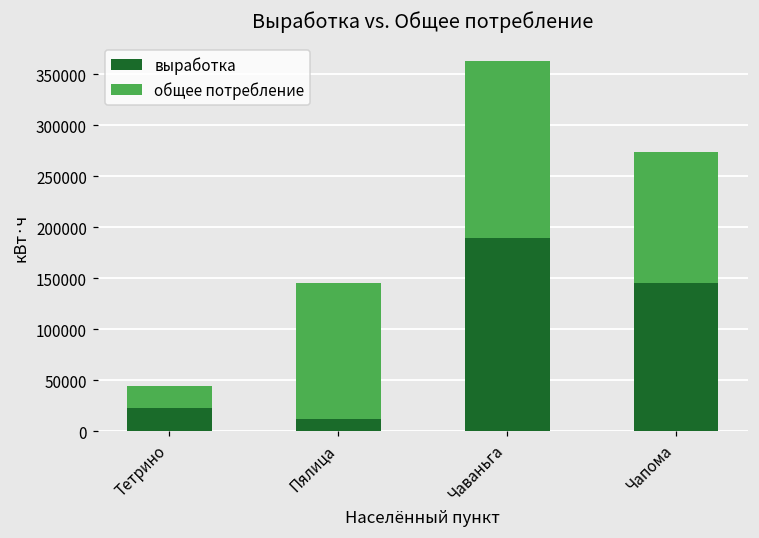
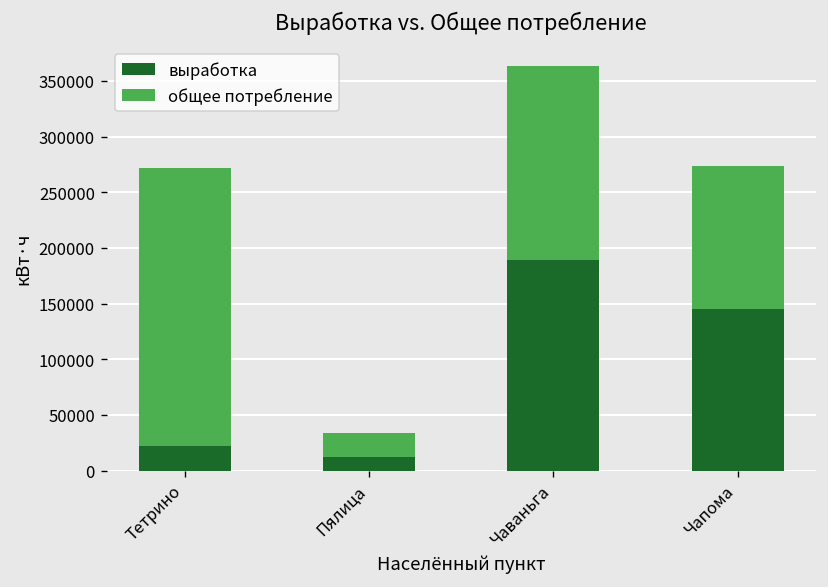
  {
    "выработка": {
      "Тетрино": 20000,
      "Пялица": 10000,
      "Чаваньга": 190000,
      "Чапома": 150000
    },
    "общее потребление": {
-     "Тетрино": 20000,
-     "Пялица": 130000,
+     "Тетрино": 250000,
+     "Пялица": 20000,
      "Чаваньга": 170000,
      "Чапома": 130000
    }
  }
